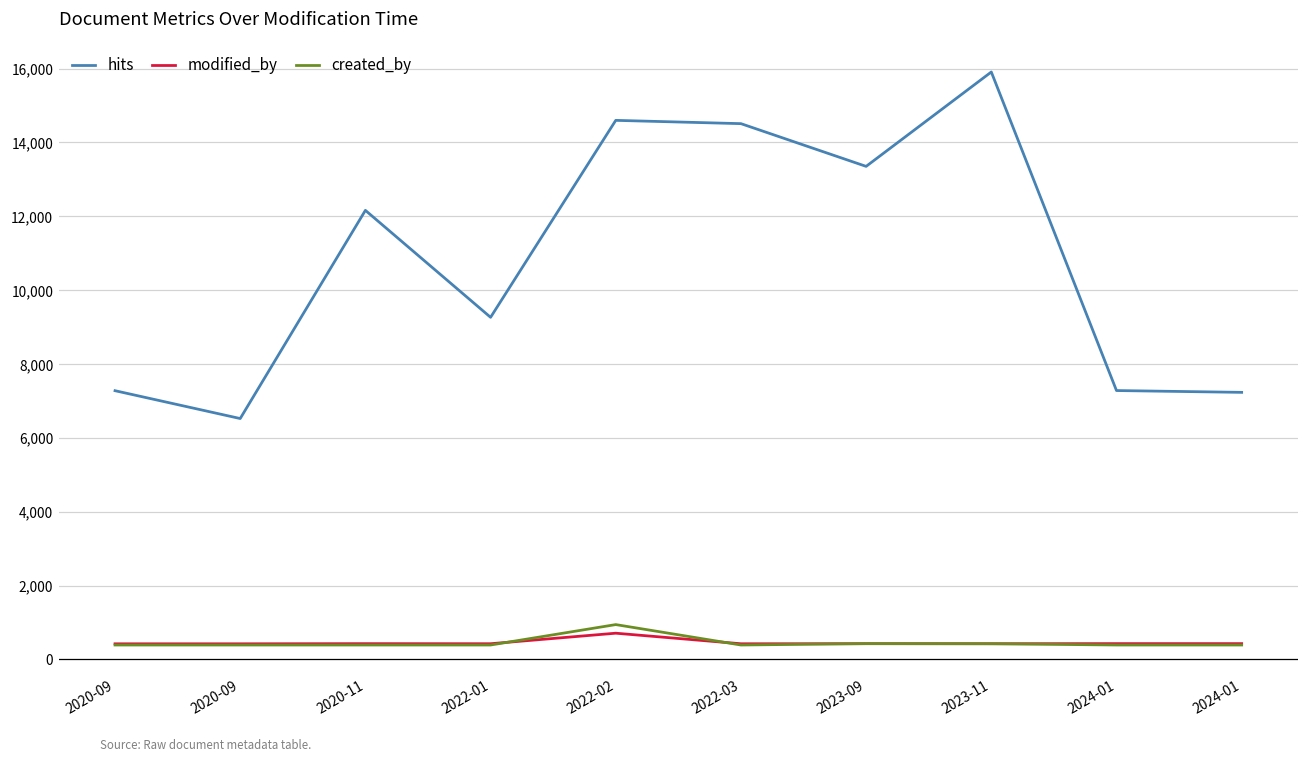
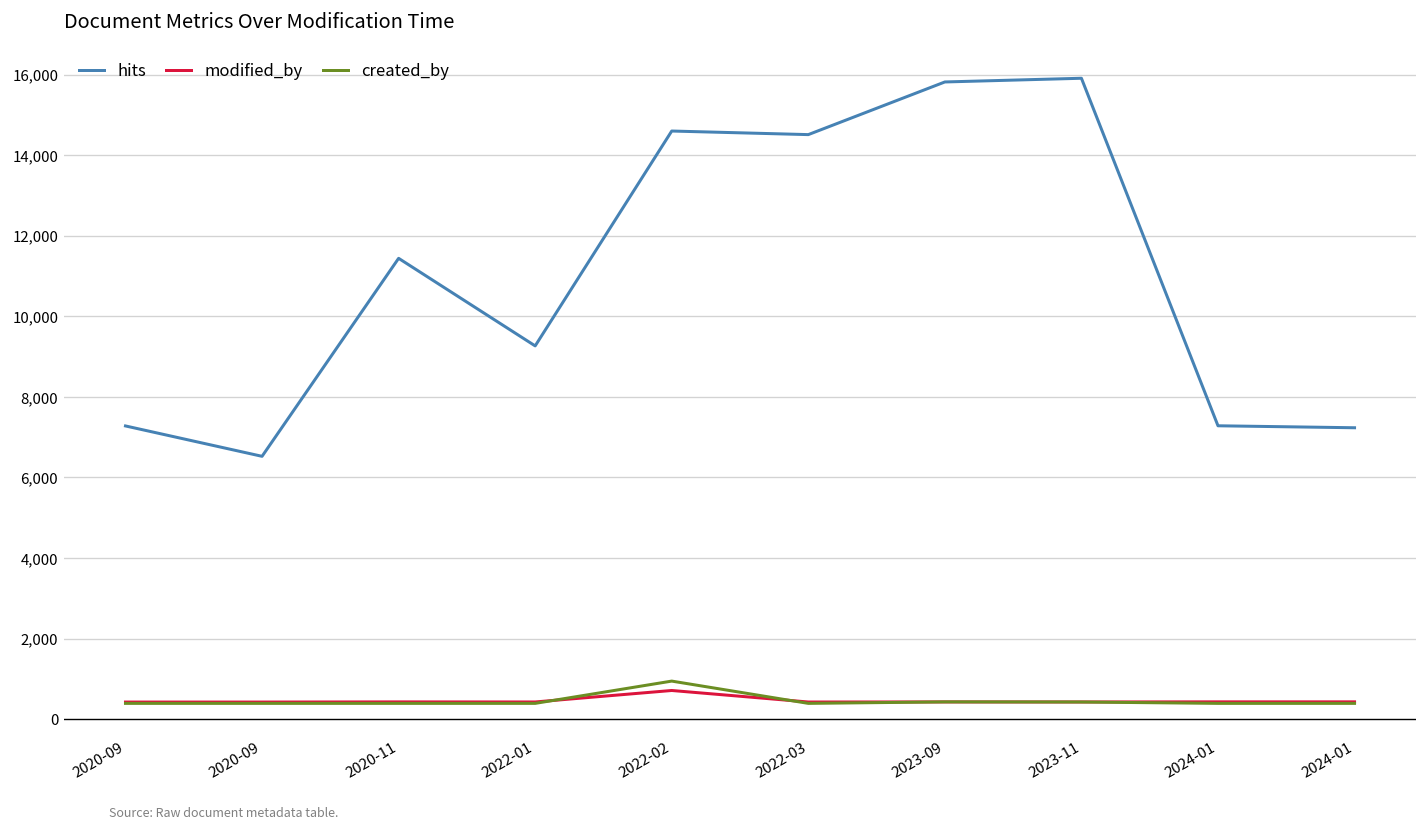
  {
    "hits": {
-     "2020-11": "12,200",
+     "2020-11": "11,400",
      "2022-01": "9,300",
      "2022-02": "14,600",
      "2022-03": "14,500",
-     "2023-09": "13,400",
+     "2023-09": "15,800",
      "2023-11": "15,900"
    },
    "modified_by": {
      "2022-02": "700"
    },
    "created_by": {
      "2022-02": "900"
    }
  }
